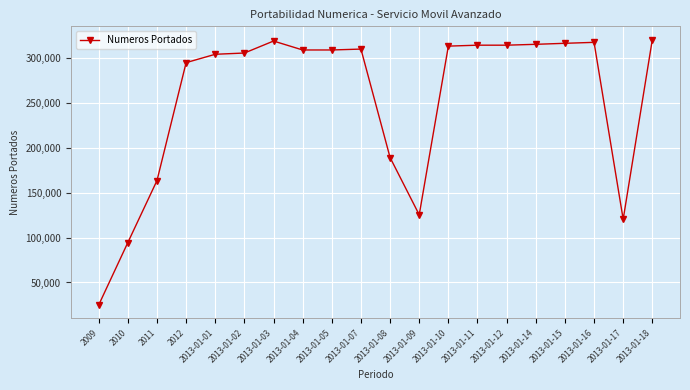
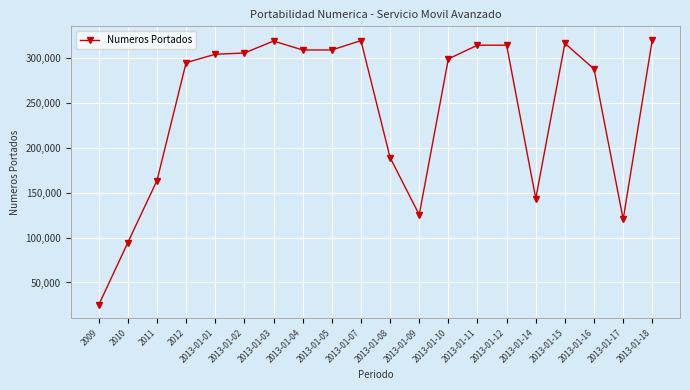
  {
    "2009": "20,000",
    "2010": "90,000",
    "2011": "160,000",
    "2012": "300,000",
    "2013-01-01": "300,000",
    "2013-01-02": "310,000",
    "2013-01-03": "320,000",
    "2013-01-04": "310,000",
    "2013-01-05": "310,000",
-   "2013-01-07": "310,000",
+   "2013-01-07": "320,000",
    "2013-01-08": "190,000",
    "2013-01-09": "130,000",
-   "2013-01-10": "310,000",
+   "2013-01-10": "300,000",
    "2013-01-11": "310,000",
    "2013-01-12": "310,000",
-   "2013-01-14": "320,000",
+   "2013-01-14": "140,000",
    "2013-01-15": "320,000",
-   "2013-01-16": "320,000",
+   "2013-01-16": "290,000",
    "2013-01-17": "120,000",
    "2013-01-18": "320,000"
  }
